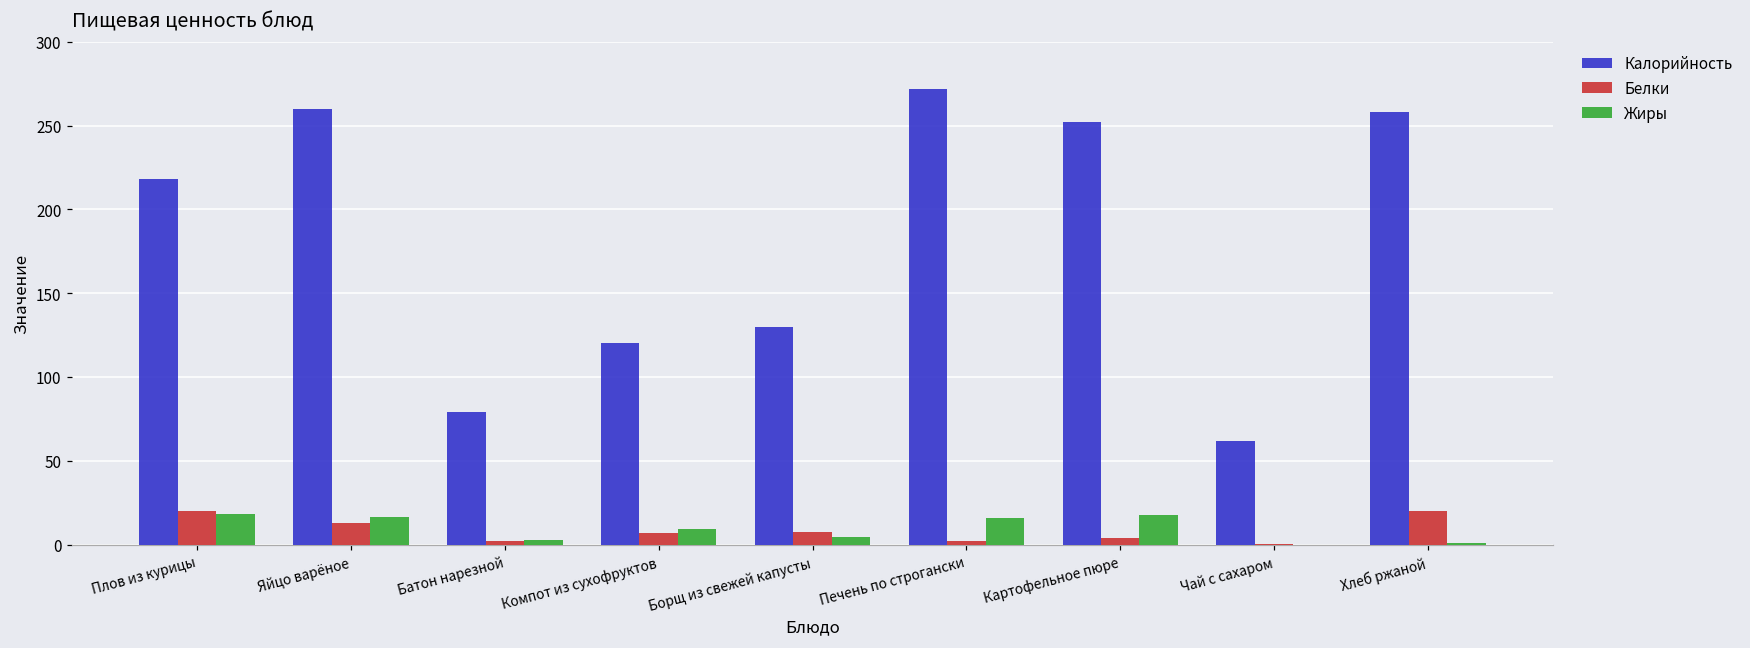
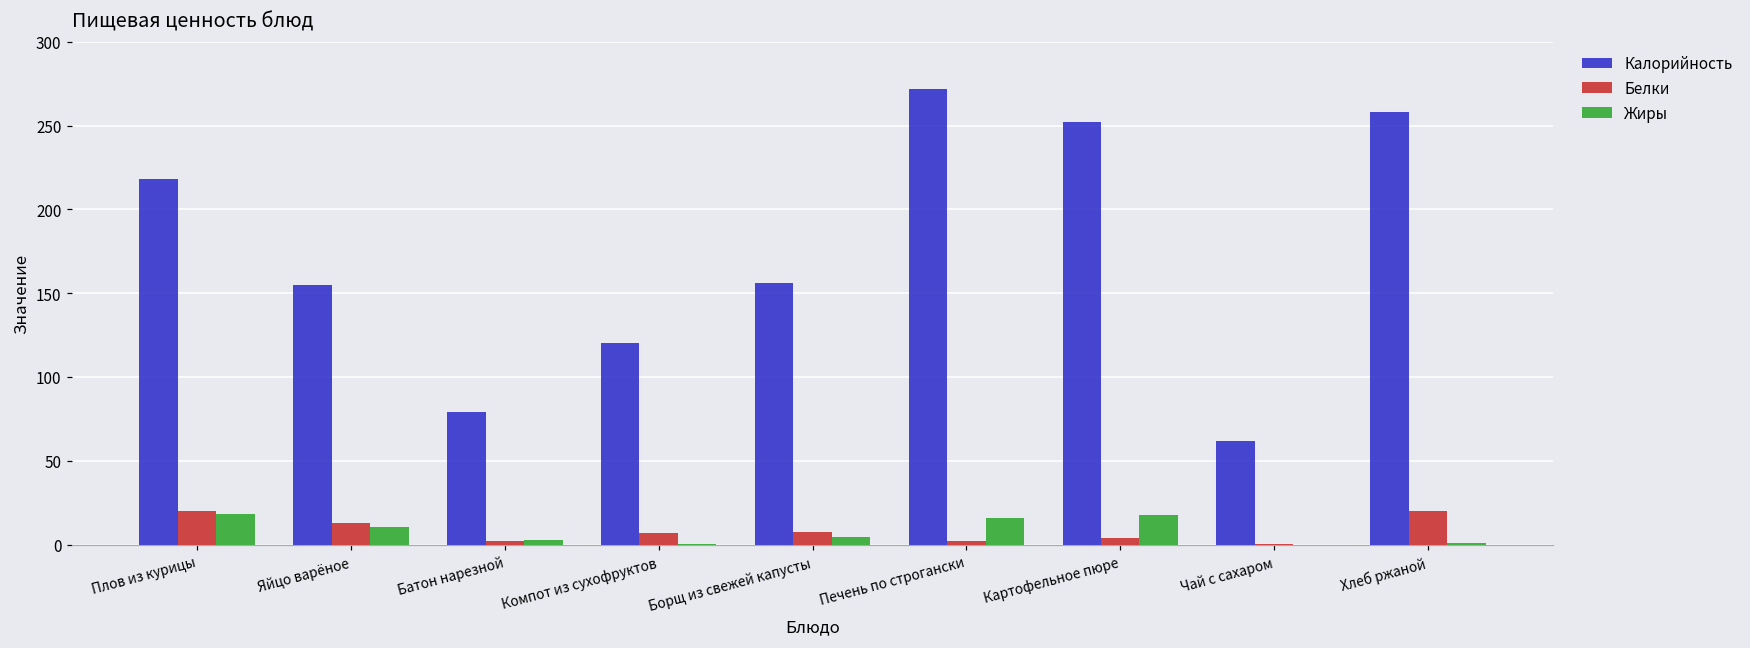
  {
    "Калорийность": {
      "Плов из курицы": 218,
-     "Яйцо варёное": 260,
+     "Яйцо варёное": 155,
      "Батон нарезной": 79,
      "Компот из сухофруктов": 120,
-     "Борщ из свежей капусты": 130,
+     "Борщ из свежей капусты": 156,
      "Печень по строгански": 272,
      "Картофельное пюре": 252,
      "Чай с сахаром": 62,
      "Хлеб ржаной": 258
    },
    "Белки": {
      "Плов из курицы": 20,
      "Яйцо варёное": 13,
      "Батон нарезной": 2,
      "Компот из сухофруктов": 7,
      "Борщ из свежей капусты": 7,
      "Печень по строгански": 2,
      "Картофельное пюре": 4,
      "Хлеб ржаной": 20
    },
    "Жиры": {
      "Плов из курицы": 18,
-     "Яйцо варёное": 17,
+     "Яйцо варёное": 11,
      "Батон нарезной": 3,
-     "Компот из сухофруктов": 10,
+     "Компот из сухофруктов": 0,
      "Борщ из свежей капусты": 5,
      "Печень по строгански": 16,
      "Картофельное пюре": 17,
      "Чай с сахаром": 0
    }
  }
